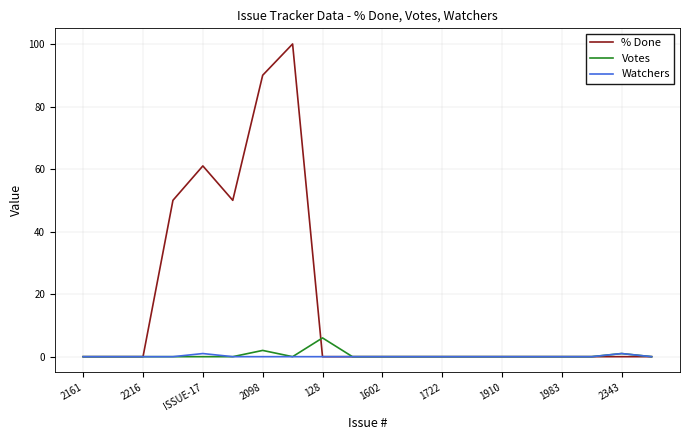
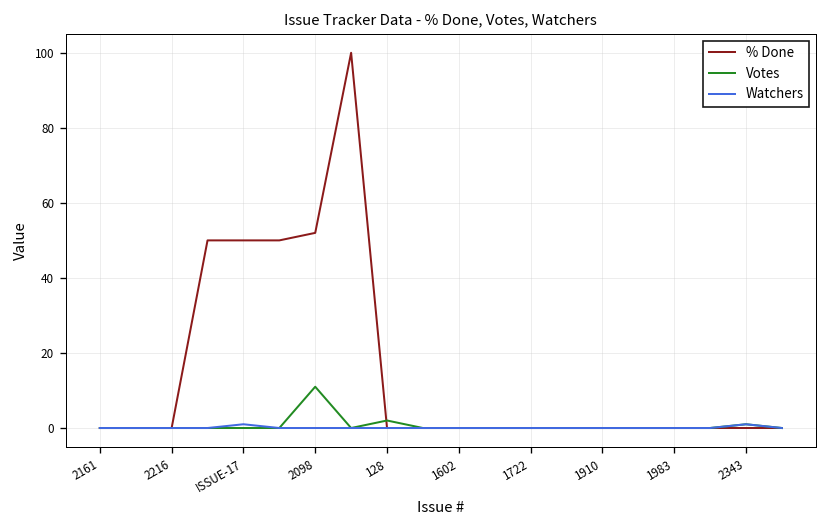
  {
    "% Done": {
-     "ISSUE-17": 61,
-     "2098": 90,
+     "ISSUE-17": 50,
+     "2098": 52,
      "2343": 0
    },
    "Votes": {
      "ISSUE-17": 0,
-     "2098": 2,
-     "128": 6
+     "2098": 11,
+     "128": 2
    },
    "Watchers": {
      "ISSUE-17": 1,
      "2098": 0
    }
  }
